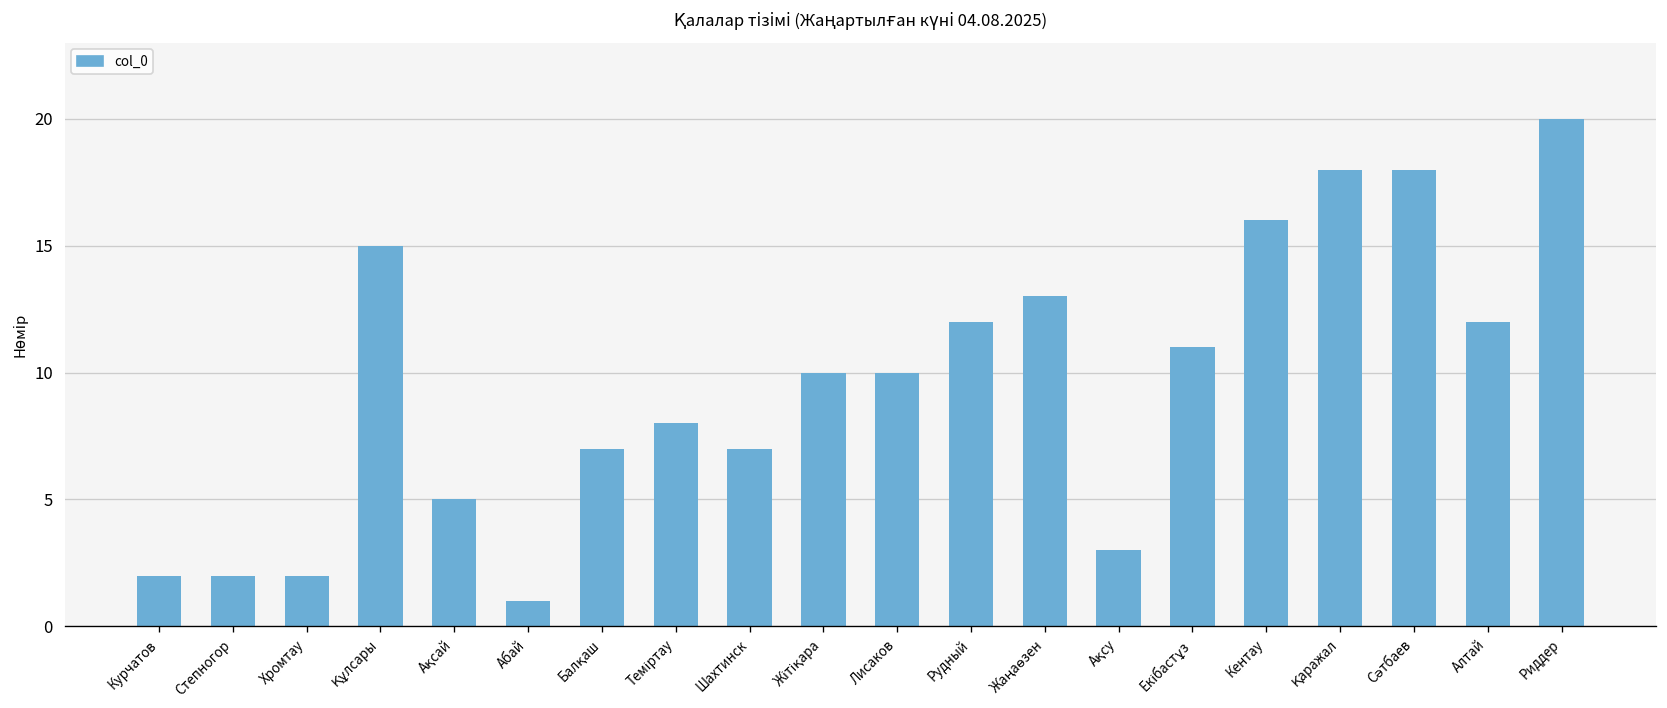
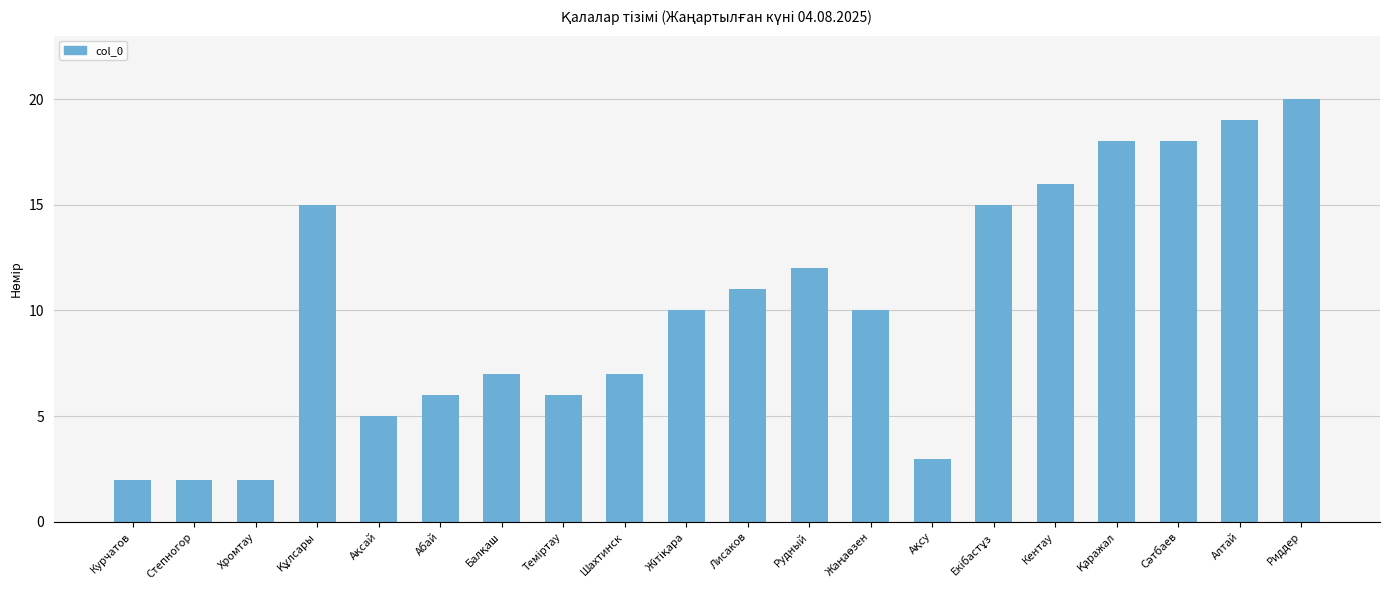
  {
    "Курчатов": 2,
    "Степногор": 2,
    "Хромтау": 2,
    "Құлсары": 15,
    "Ақсай": 5,
-   "Абай": 1,
+   "Абай": 6,
    "Балқаш": 7,
-   "Теміртау": 8,
+   "Теміртау": 6,
    "Шахтинск": 7,
    "Жітіқара": 10,
-   "Лисаков": 10,
+   "Лисаков": 11,
    "Рудный": 12,
-   "Жаңаөзен": 13,
+   "Жаңаөзен": 10,
    "Ақсу": 3,
-   "Екібастұз": 11,
+   "Екібастұз": 15,
    "Кентау": 16,
    "Қаражал": 18,
    "Сәтбаев": 18,
-   "Алтай": 12,
+   "Алтай": 19,
    "Риддер": 20
  }
